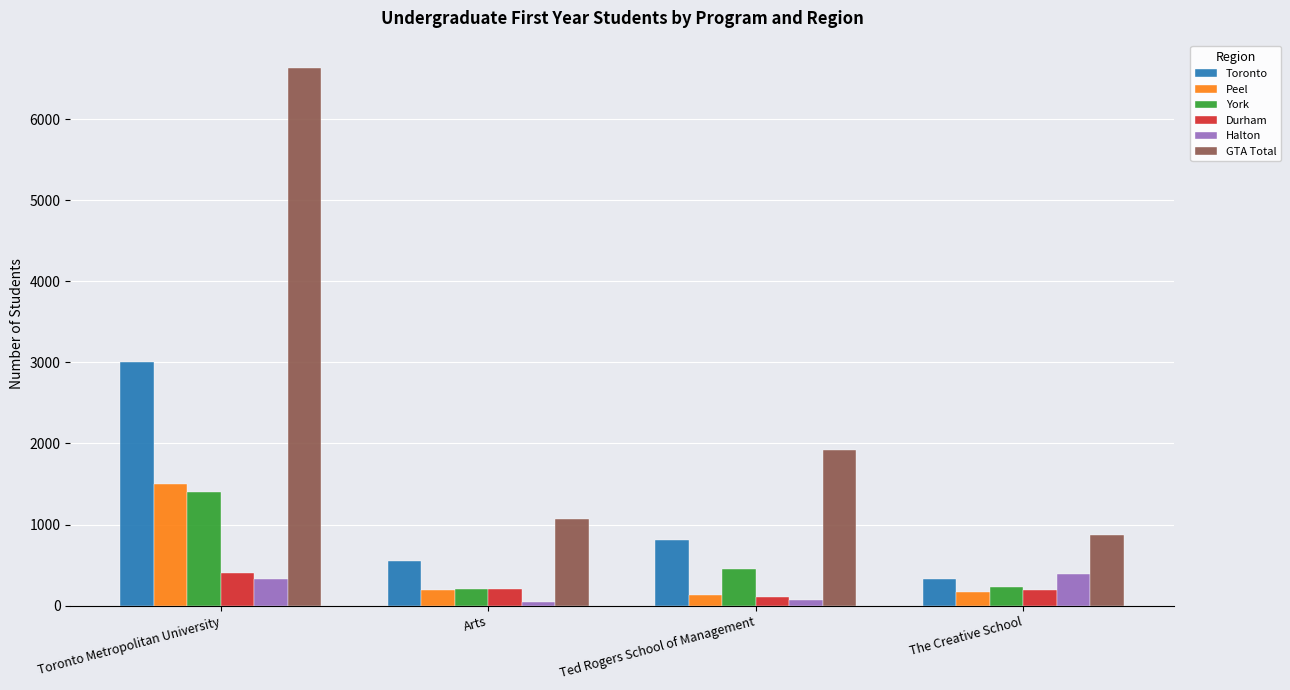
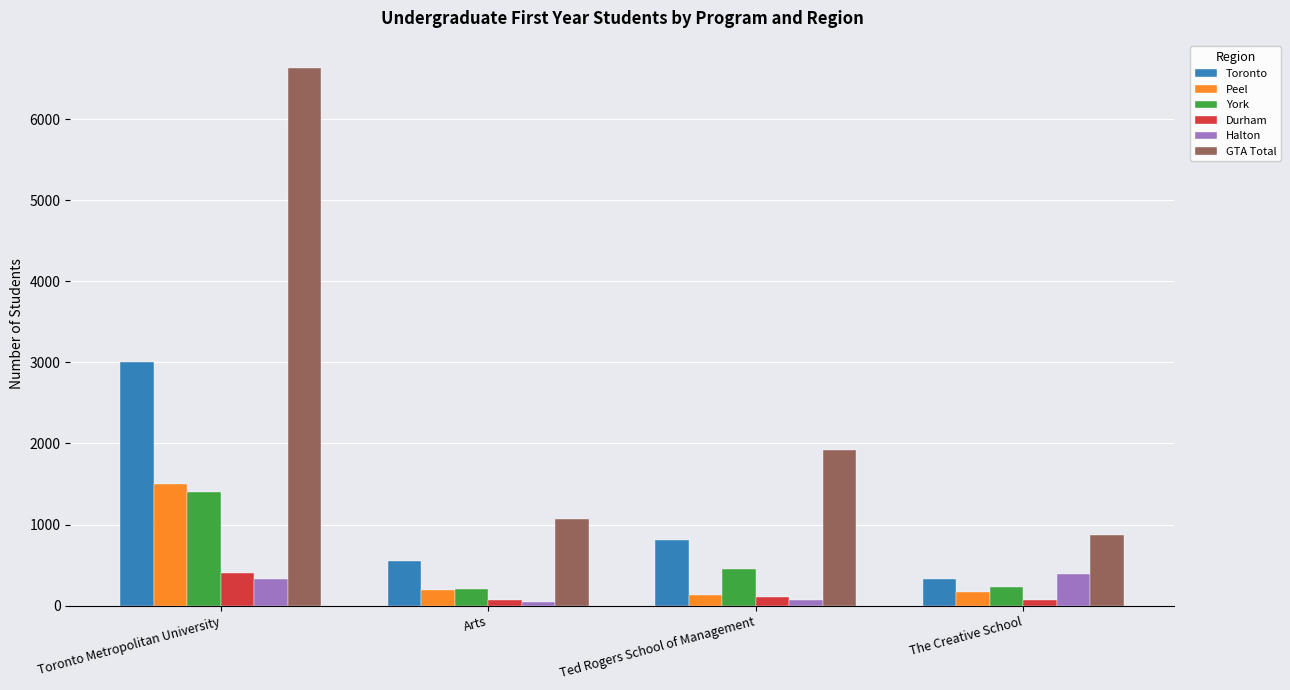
  {
    "Toronto": {
      "Toronto Metropolitan University": 3000,
      "Arts": 500,
      "Ted Rogers School of Management": 800,
      "The Creative School": 300
    },
    "Peel": {
      "Toronto Metropolitan University": 1500,
      "Arts": 200,
      "Ted Rogers School of Management": 100,
      "The Creative School": 200
    },
    "York": {
      "Toronto Metropolitan University": 1400,
      "Arts": 200,
      "Ted Rogers School of Management": 500,
      "The Creative School": 200
    },
    "Durham": {
      "Toronto Metropolitan University": 400,
-     "Arts": 200,
+     "Arts": 100,
      "Ted Rogers School of Management": 100,
-     "The Creative School": 200
+     "The Creative School": 100
    },
    "Halton": {
      "Toronto Metropolitan University": 300,
      "Arts": 100,
      "Ted Rogers School of Management": 100,
      "The Creative School": 400
    },
    "GTA Total": {
      "Toronto Metropolitan University": 6600,
      "Arts": 1100,
      "Ted Rogers School of Management": 1900,
      "The Creative School": 900
    }
  }
